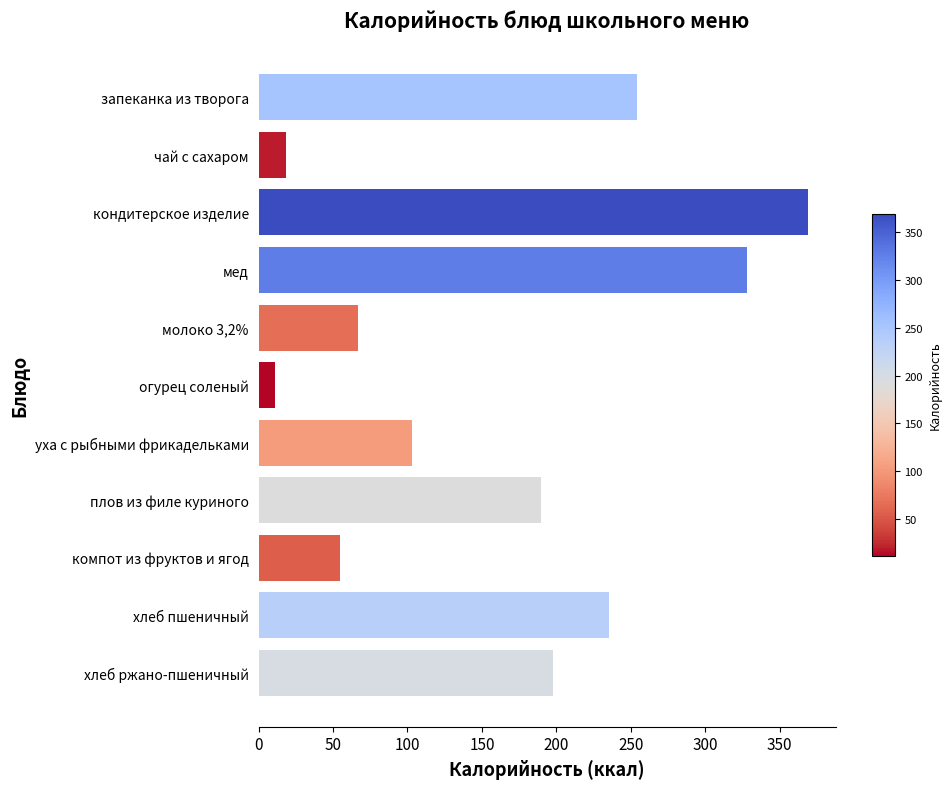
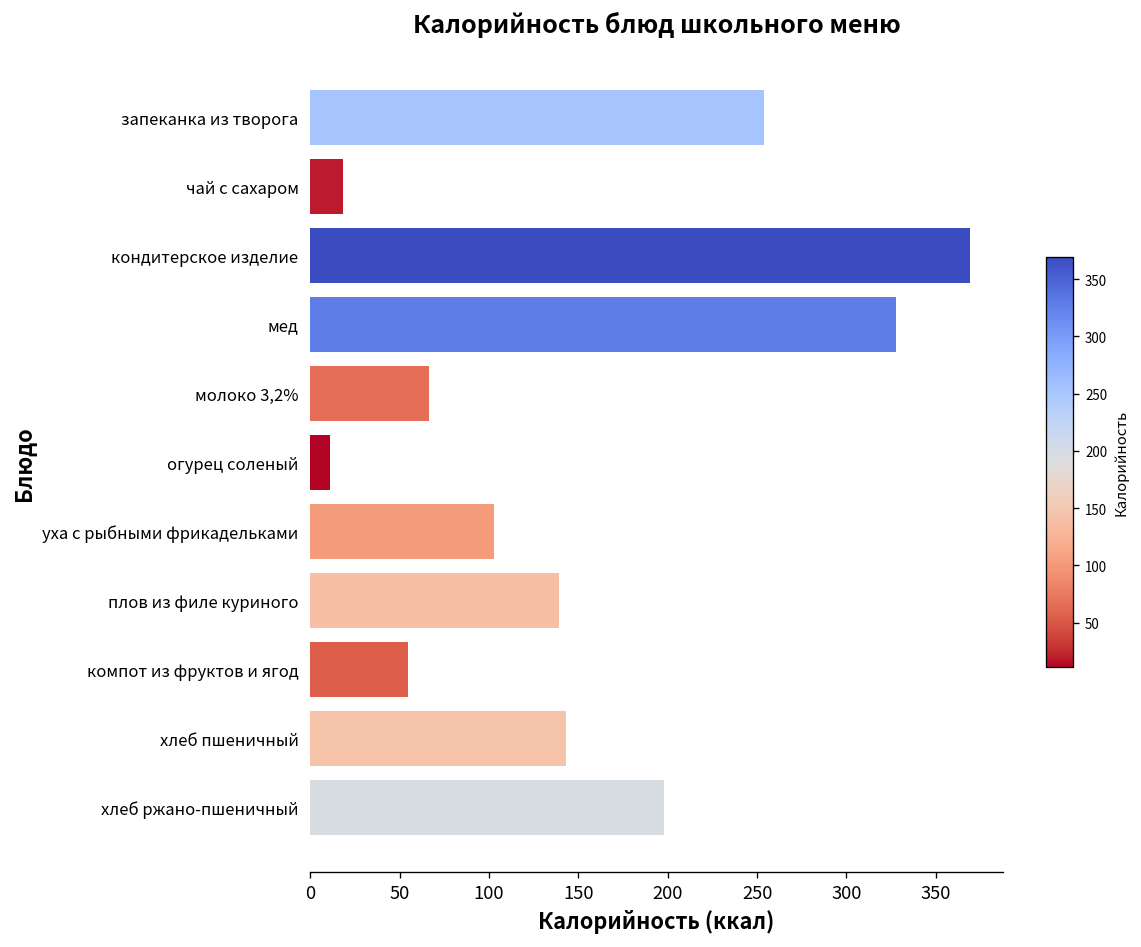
  {
    "запеканка из творога": 254,
    "чай с сахаром": 19,
    "кондитерское изделие": 369,
    "мед": 328,
    "молоко 3,2%": 67,
    "огурец соленый": 11,
    "уха с рыбными фрикадельками": 103,
-   "плов из филе куриного": 190,
+   "плов из филе куриного": 139,
    "компот из фруктов и ягод": 55,
-   "хлеб пшеничный": 235,
+   "хлеб пшеничный": 143,
    "хлеб ржано-пшеничный": 198
  }
